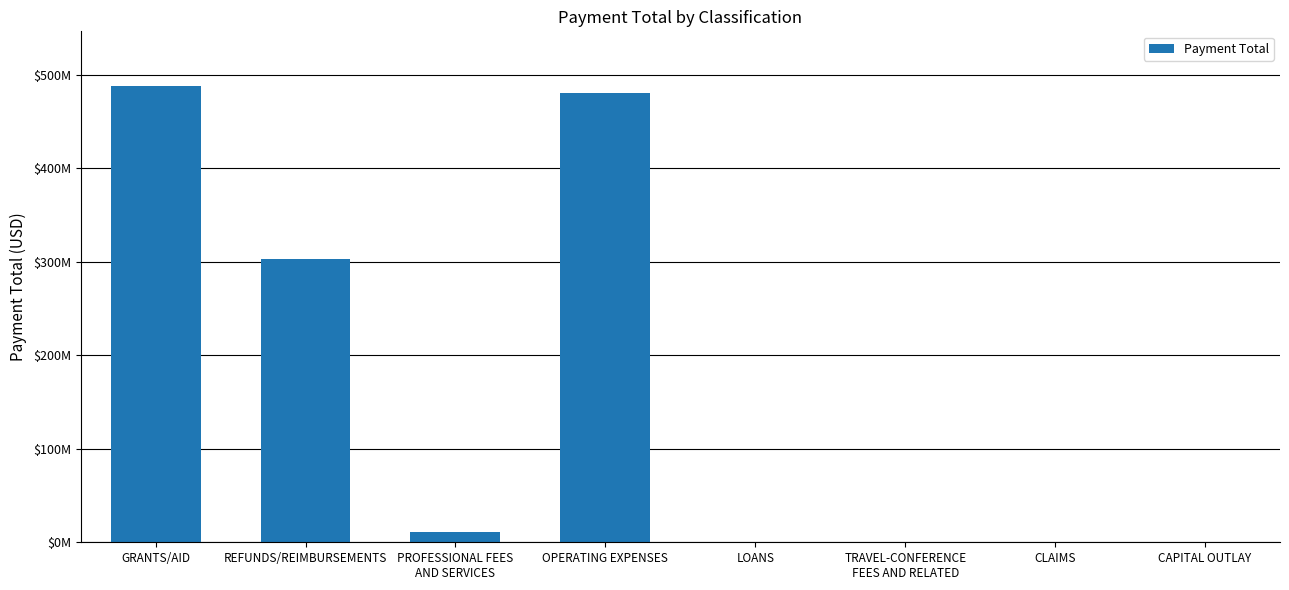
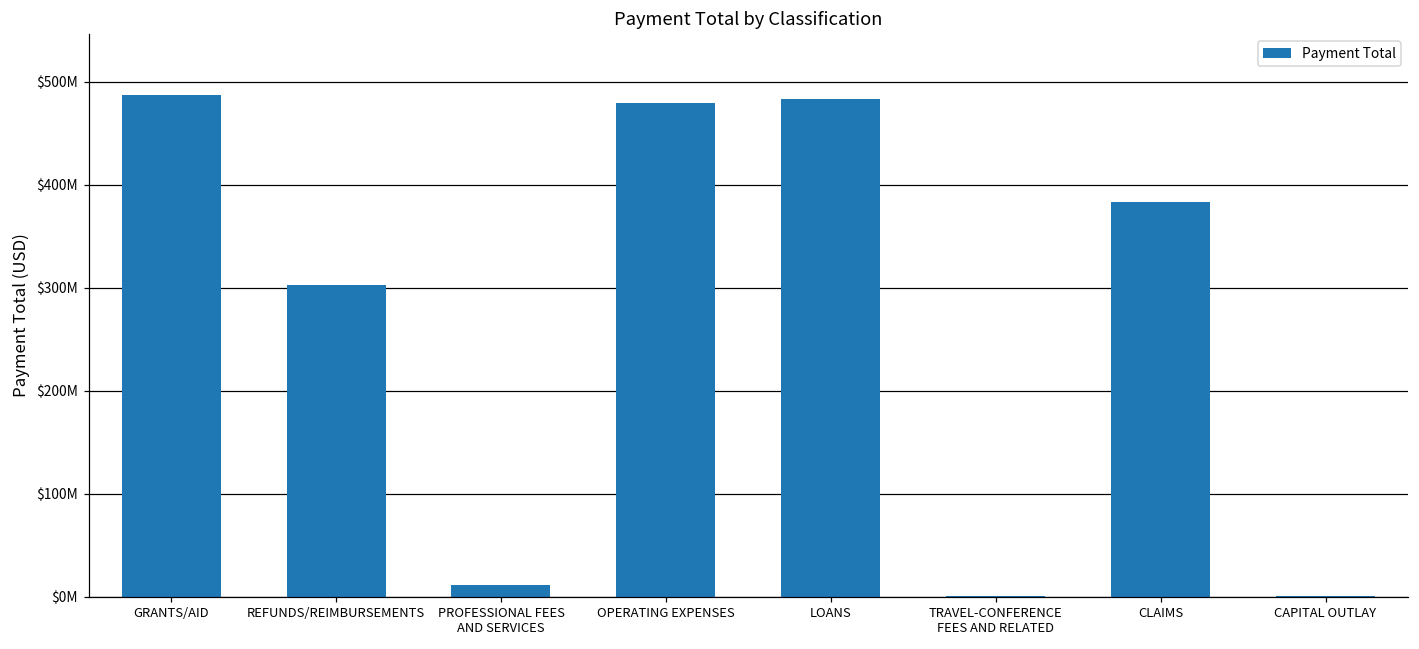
  {
    "GRANTS/AID": "$490000000",
    "REFUNDS/REIMBURSEMENTS": "$300000000",
    "PROFESSIONAL FEES AND SERVICES": "$10000000",
    "OPERATING EXPENSES": "$480000000",
-   "LOANS": "$0",
-   "CLAIMS": "$0"
+   "LOANS": "$480000000",
+   "CLAIMS": "$380000000"
  }
